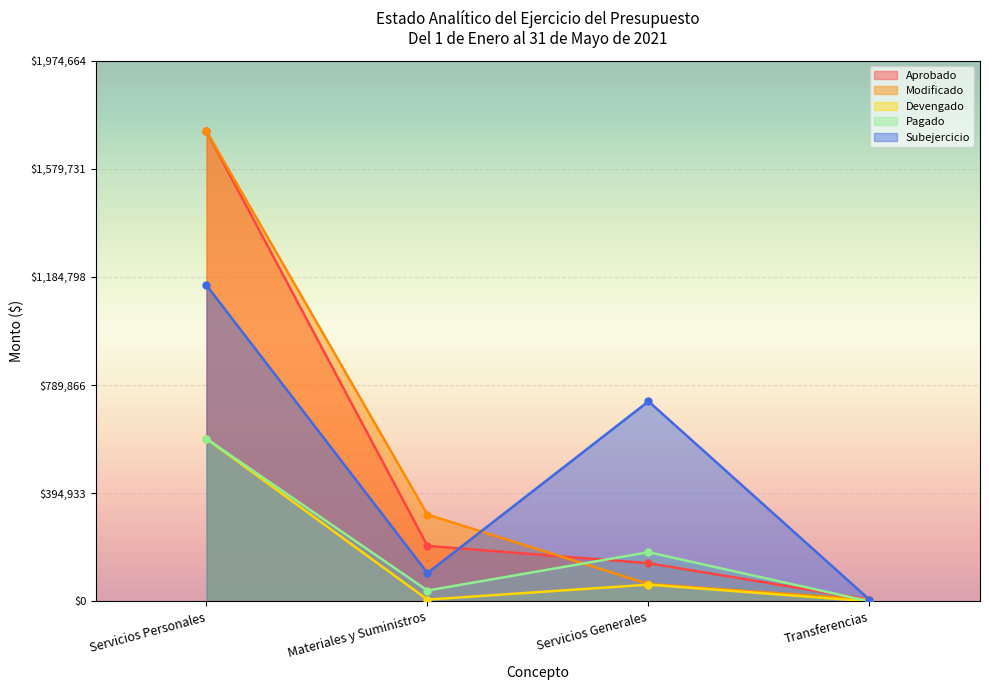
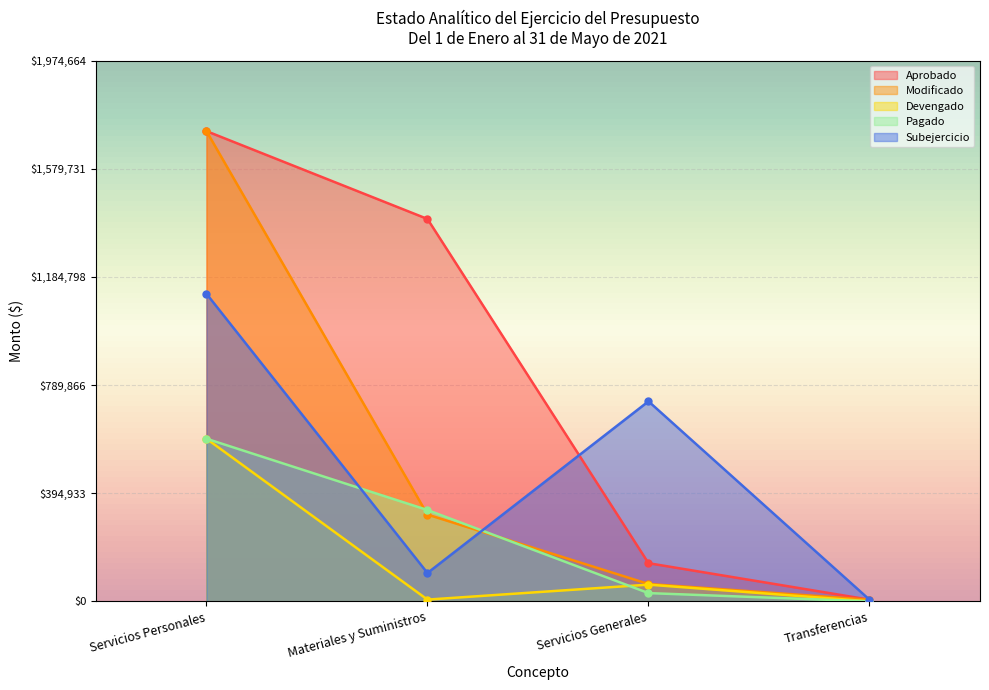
  {
    "Aprobado": {
-     "Materiales y Suministros": "$200,000",
+     "Materiales y Suministros": "$1,400,000",
      "Servicios Generales": "$140,000"
    },
    "Pagado": {
-     "Materiales y Suministros": "$40,000",
-     "Servicios Generales": "$180,000"
+     "Materiales y Suministros": "$330,000",
+     "Servicios Generales": "$30,000"
    },
    "Subejercicio": {
-     "Servicios Personales": "$1,150,000",
+     "Servicios Personales": "$1,120,000",
      "Materiales y Suministros": "$100,000",
      "Servicios Generales": "$730,000"
    }
  }
